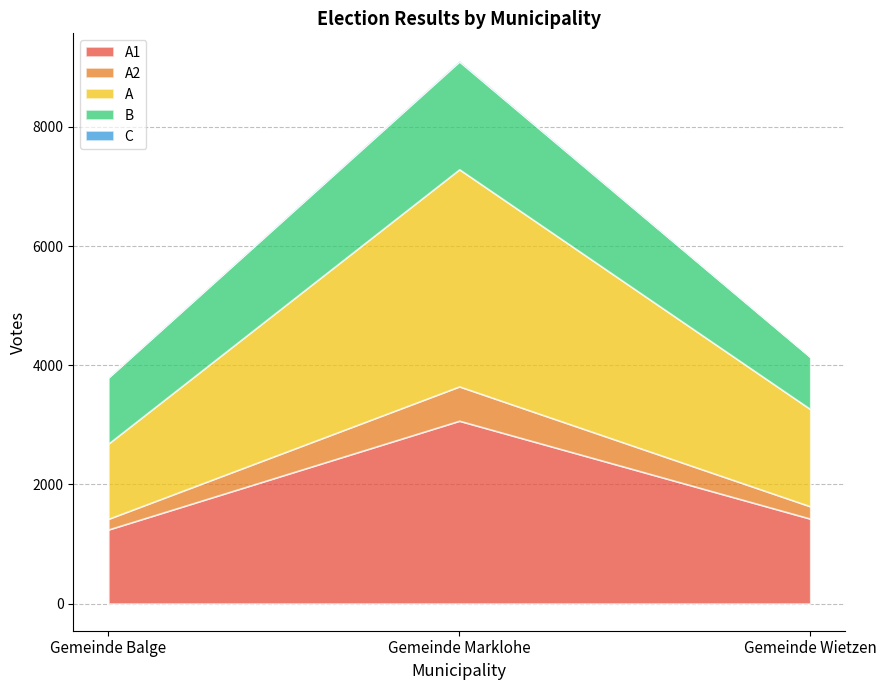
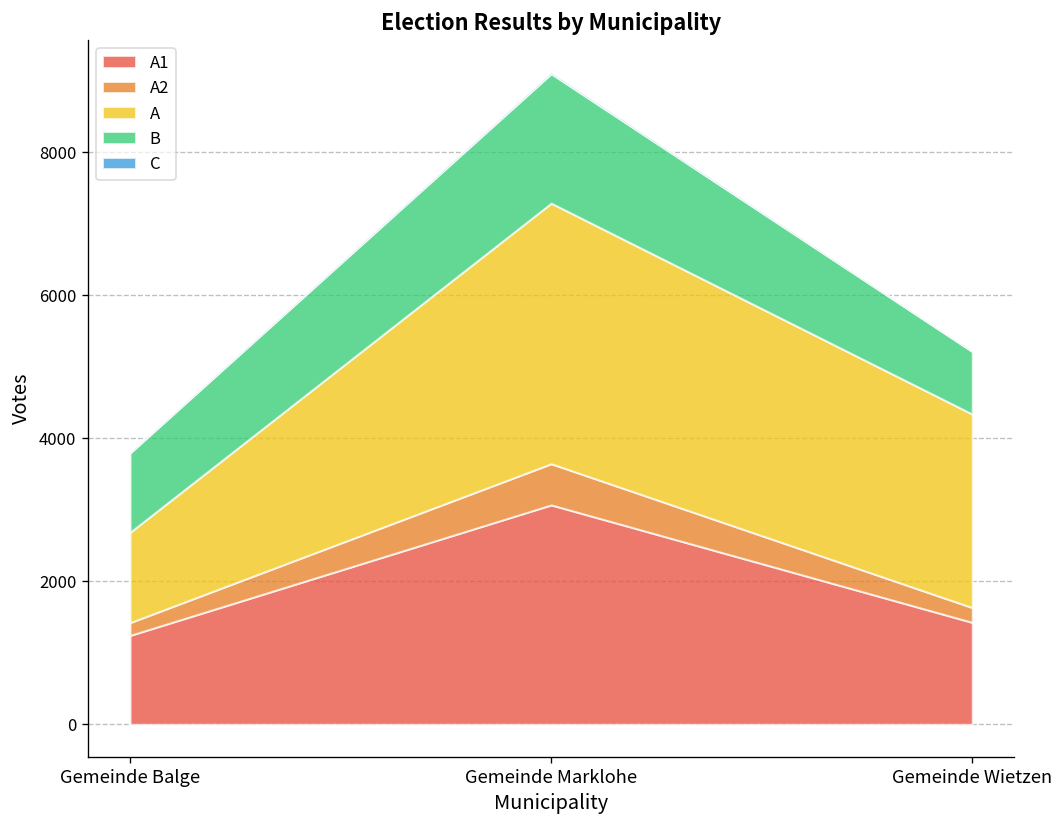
  {
    "A": {
      "Gemeinde Balge": 1300,
      "Gemeinde Marklohe": 3600,
-     "Gemeinde Wietzen": 1600
+     "Gemeinde Wietzen": 2700
    }
  }
